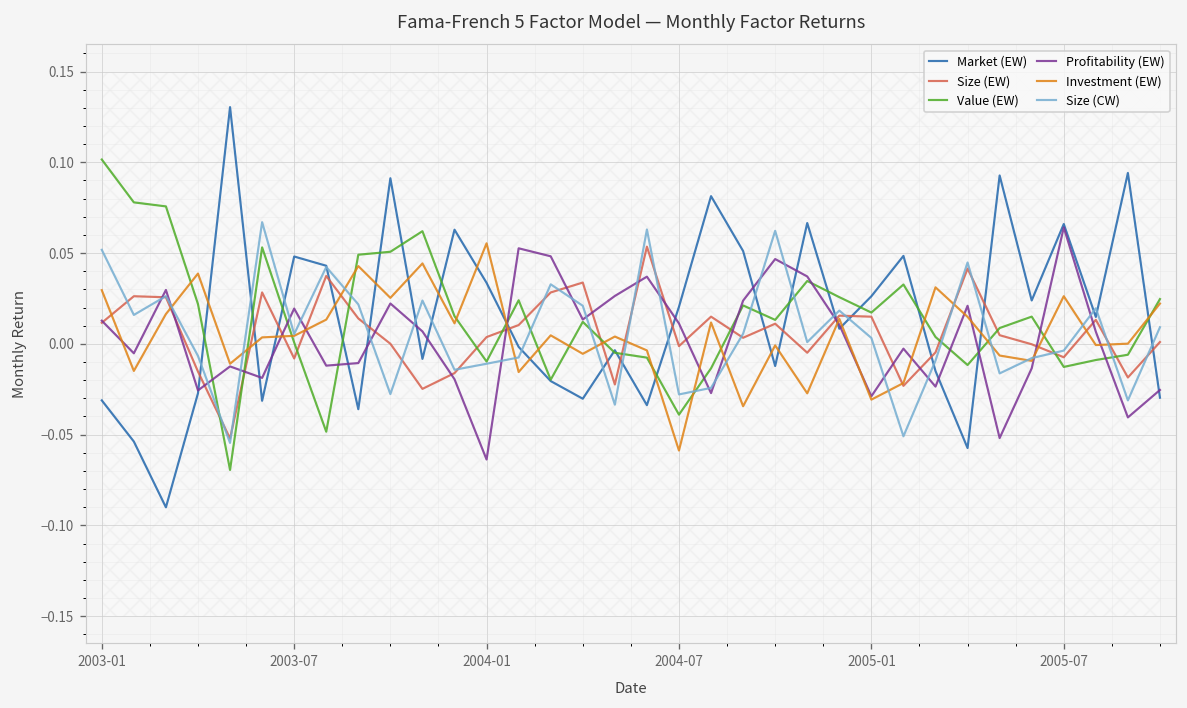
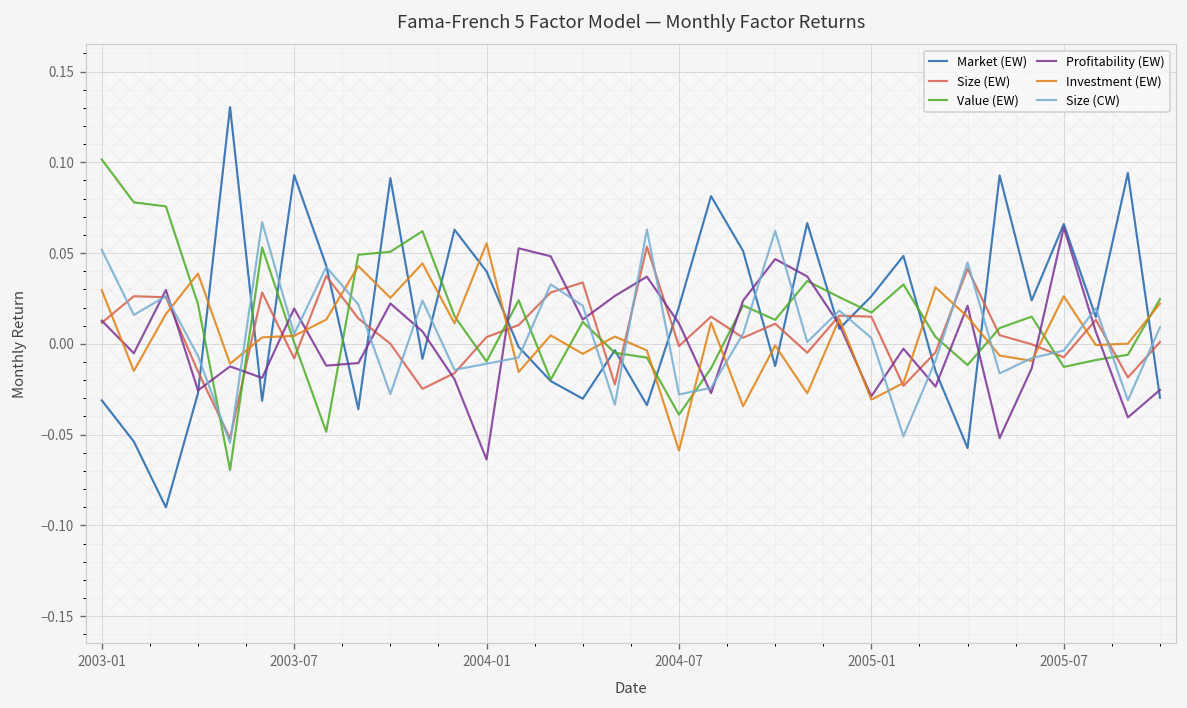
  {
    "Market (EW)": {
      "2003-01": -0.031,
-     "2003-07": 0.048,
-     "2004-01": 0.034,
+     "2003-07": 0.093,
+     "2004-01": 0.040,
      "2004-07": 0.020,
      "2005-01": 0.026,
      "2005-07": 0.066
    },
    "Size (EW)": {
      "2003-07": -0.008,
      "2004-01": 0.004,
      "2004-07": -0.001,
      "2005-01": 0.015,
      "2005-07": -0.007
    },
    "Value (EW)": {
      "2003-01": 0.102,
      "2003-07": 0.001,
      "2004-07": -0.039,
      "2005-01": 0.017,
      "2005-07": -0.013
    },
    "Profitability (EW)": {
      "2003-07": 0.019,
      "2004-01": -0.064,
      "2004-07": 0.011,
      "2005-01": -0.029,
      "2005-07": 0.064
    },
    "Investment (EW)": {
      "2003-01": 0.030,
      "2004-01": 0.055,
      "2004-07": -0.059,
      "2005-01": -0.031,
      "2005-07": 0.026
    },
    "Size (CW)": {
      "2003-01": 0.052,
      "2004-07": -0.028,
      "2005-01": 0.003,
      "2005-07": -0.004
    }
  }
